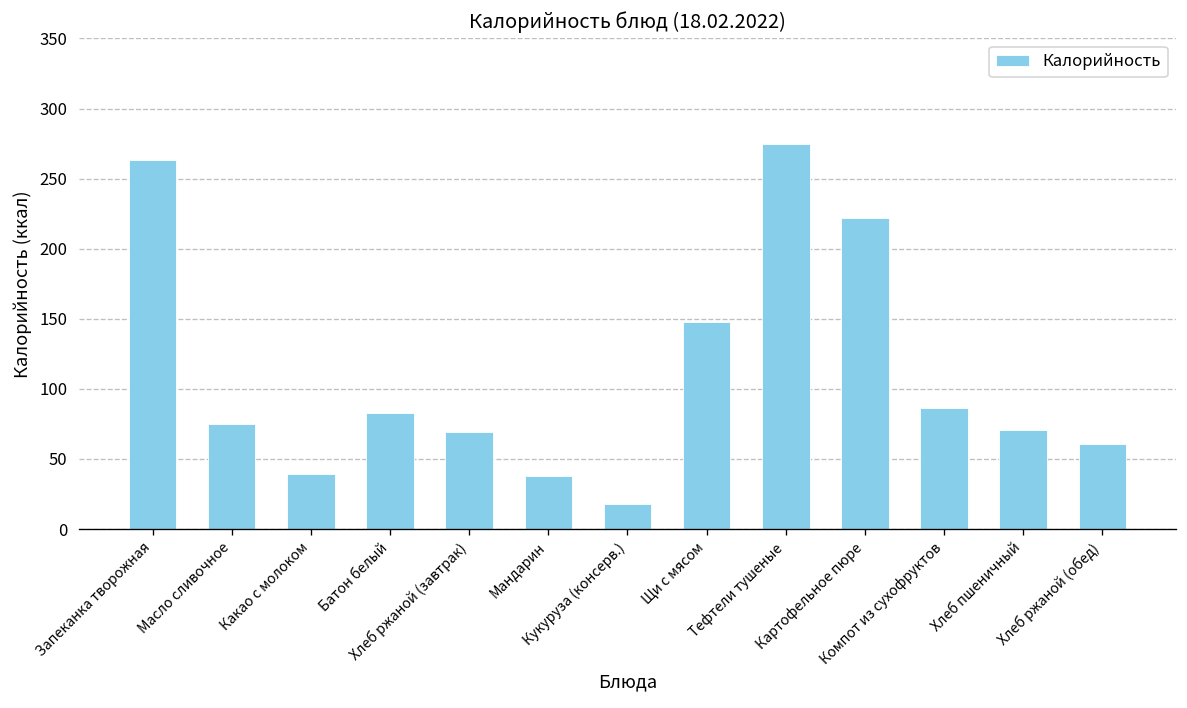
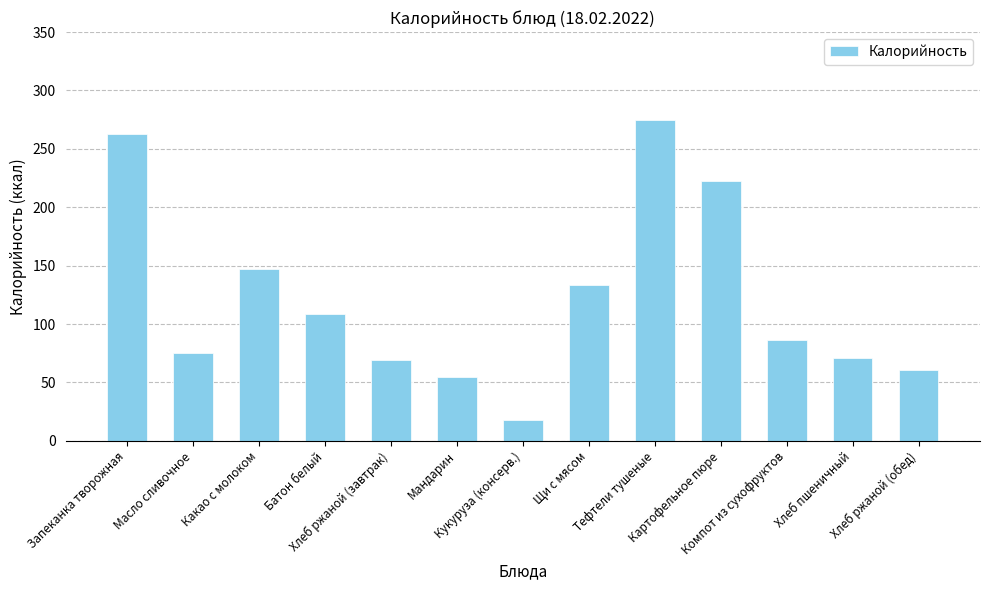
  {
    "Запеканка творожная": 263,
    "Масло сливочное": 75,
-   "Какао с молоком": 39,
-   "Батон белый": 83,
+   "Какао с молоком": 147,
+   "Батон белый": 109,
    "Хлеб ржаной (завтрак)": 69,
-   "Мандарин": 38,
+   "Мандарин": 55,
    "Кукуруза (консерв.)": 18,
-   "Щи с мясом": 148,
+   "Щи с мясом": 134,
    "Тефтели тушеные": 275,
    "Картофельное пюре": 222,
    "Компот из сухофруктов": 86,
    "Хлеб пшеничный": 71,
    "Хлеб ржаной (обед)": 61
  }
